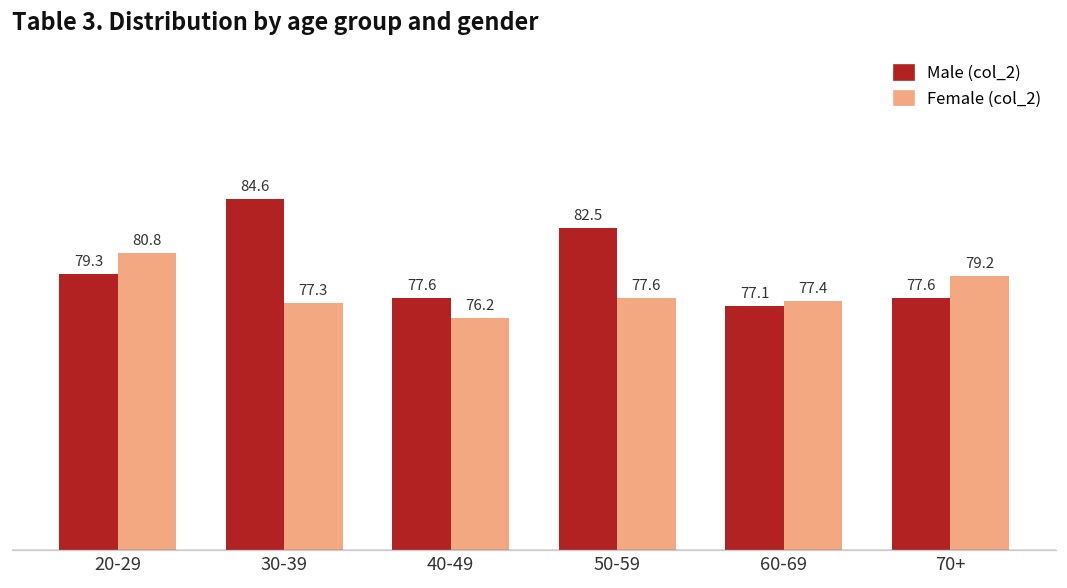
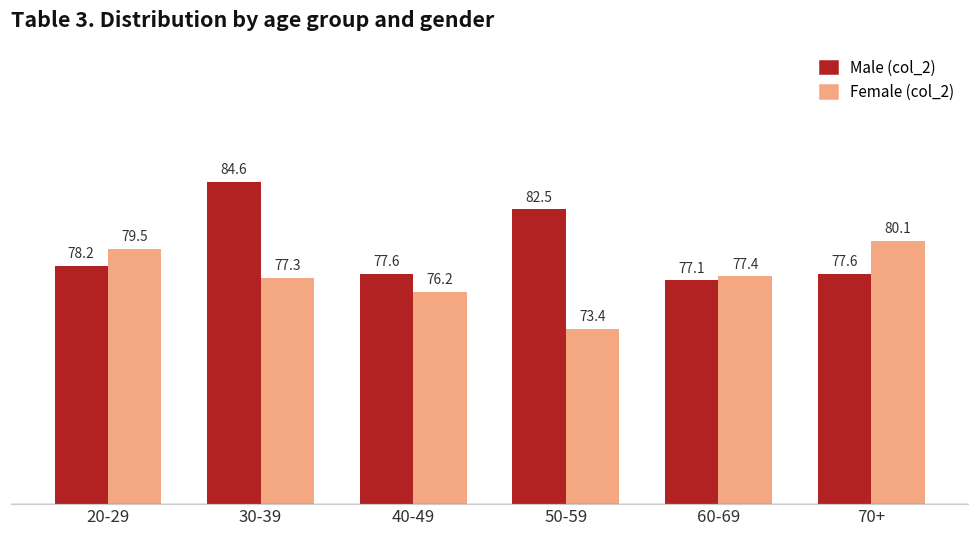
  {
    "Male (col_2)": {
-     "20-29": 79.3,
+     "20-29": 78.2,
      "30-39": 84.6,
      "40-49": 77.6,
      "50-59": 82.5,
      "60-69": 77.1,
      "70+": 77.6
    },
    "Female (col_2)": {
-     "20-29": 80.8,
+     "20-29": 79.5,
      "30-39": 77.3,
      "40-49": 76.2,
-     "50-59": 77.6,
+     "50-59": 73.4,
      "60-69": 77.4,
-     "70+": 79.2
+     "70+": 80.1
    }
  }
